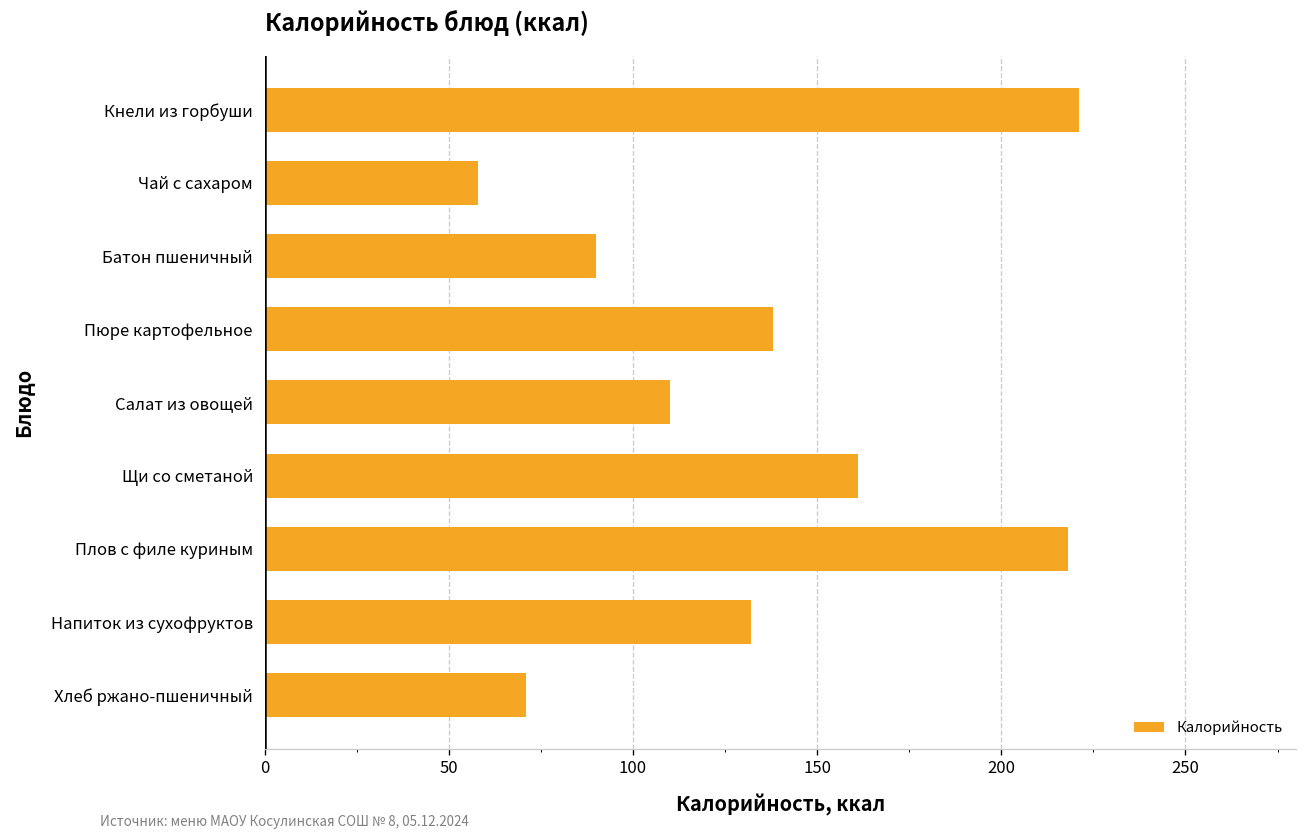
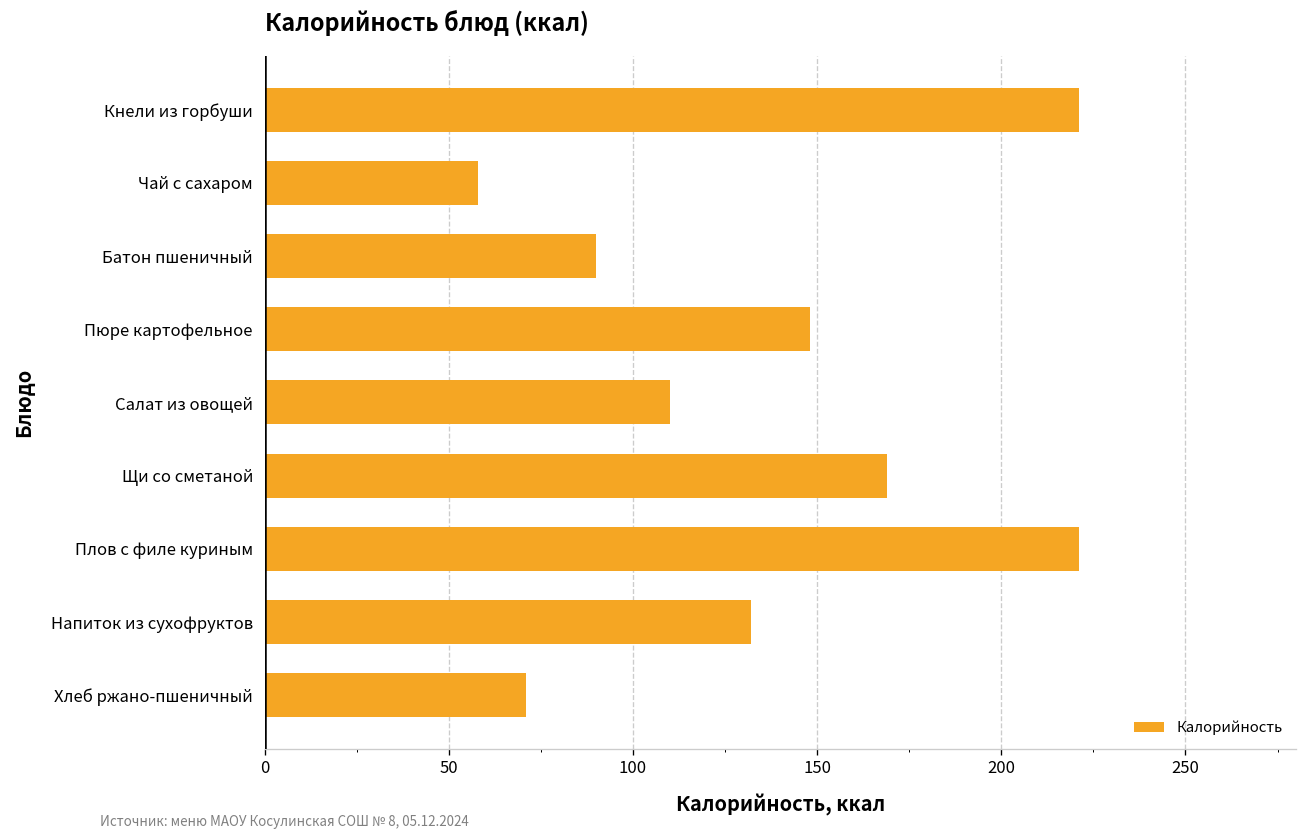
  {
    "Кнели из горбуши": 221,
    "Чай с сахаром": 58,
    "Батон пшеничный": 90,
-   "Пюре картофельное": 138,
+   "Пюре картофельное": 148,
    "Салат из овощей": 110,
-   "Щи со сметаной": 161,
-   "Плов с филе куриным": 218,
+   "Щи со сметаной": 169,
+   "Плов с филе куриным": 221,
    "Напиток из сухофруктов": 132,
    "Хлеб ржано-пшеничный": 71
  }
